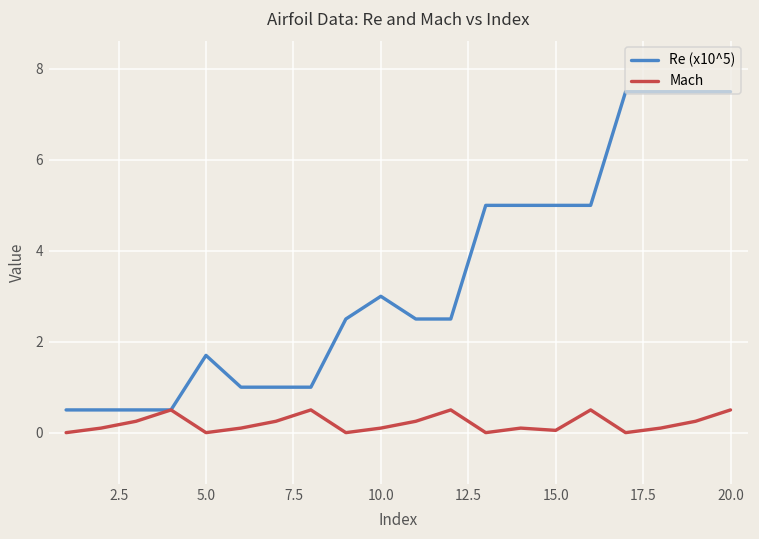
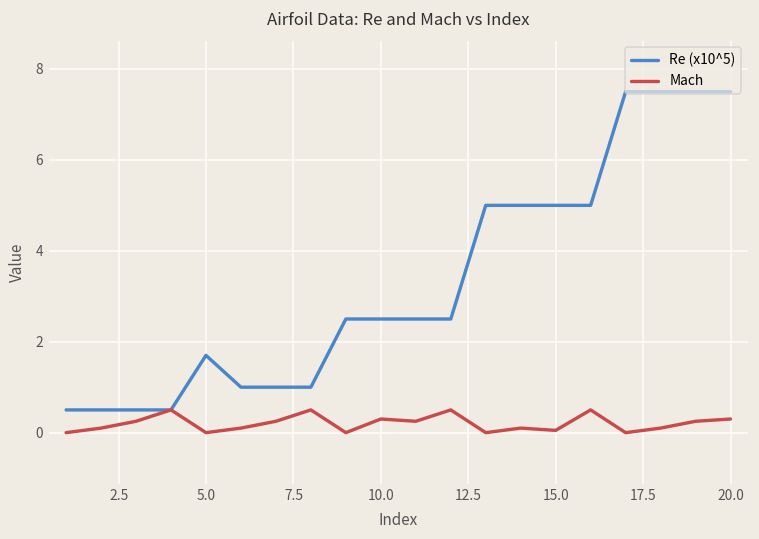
  {
    "Re (x10^5)": {
      "5.0": 1.7,
-     "10.0": 3.0,
+     "10.0": 2.5,
      "15.0": 5.0
    },
    "Mach": {
      "5.0": 0.0,
-     "10.0": 0.1,
+     "10.0": 0.3,
      "15.0": 0.1,
-     "20.0": 0.5
+     "20.0": 0.3
    }
  }
